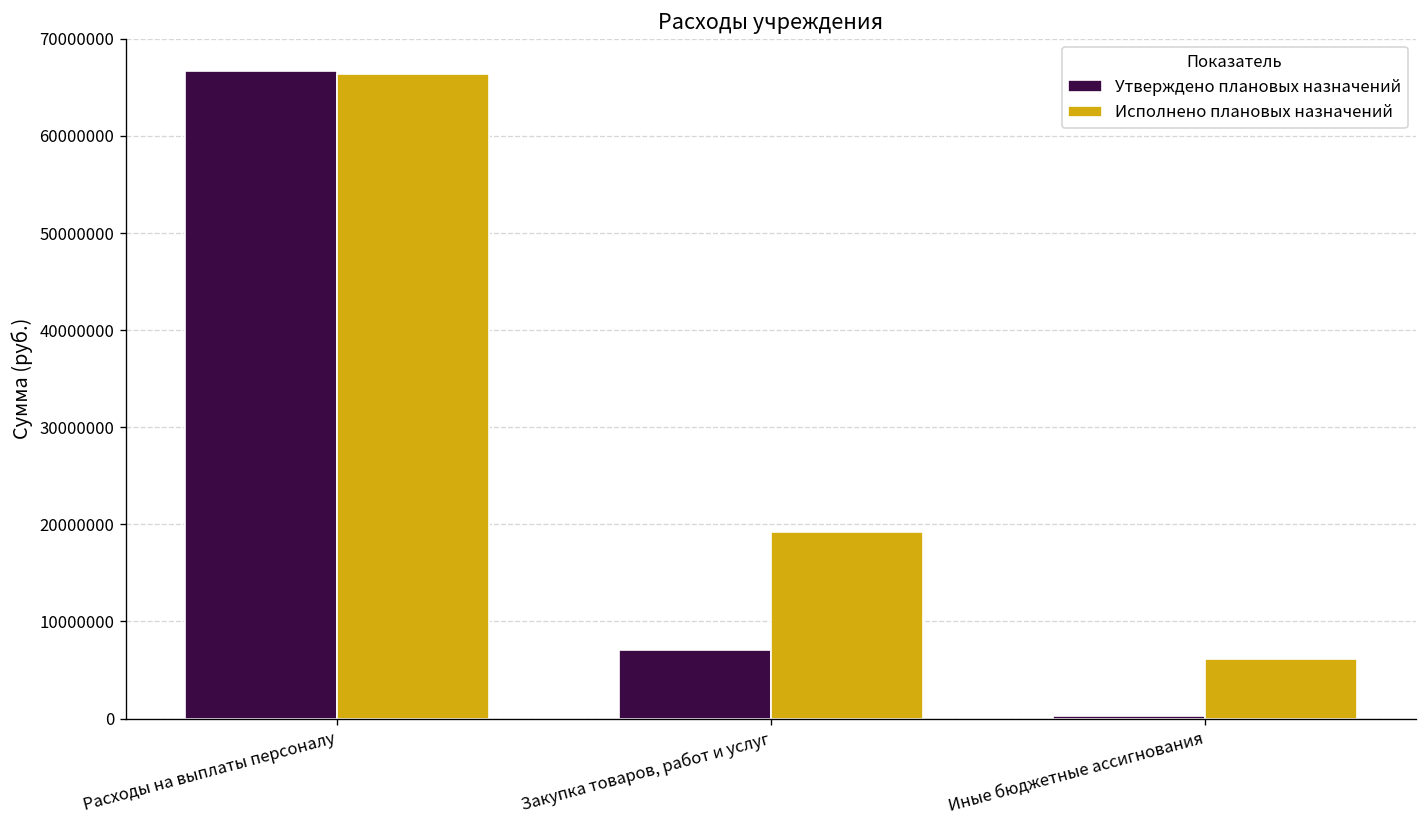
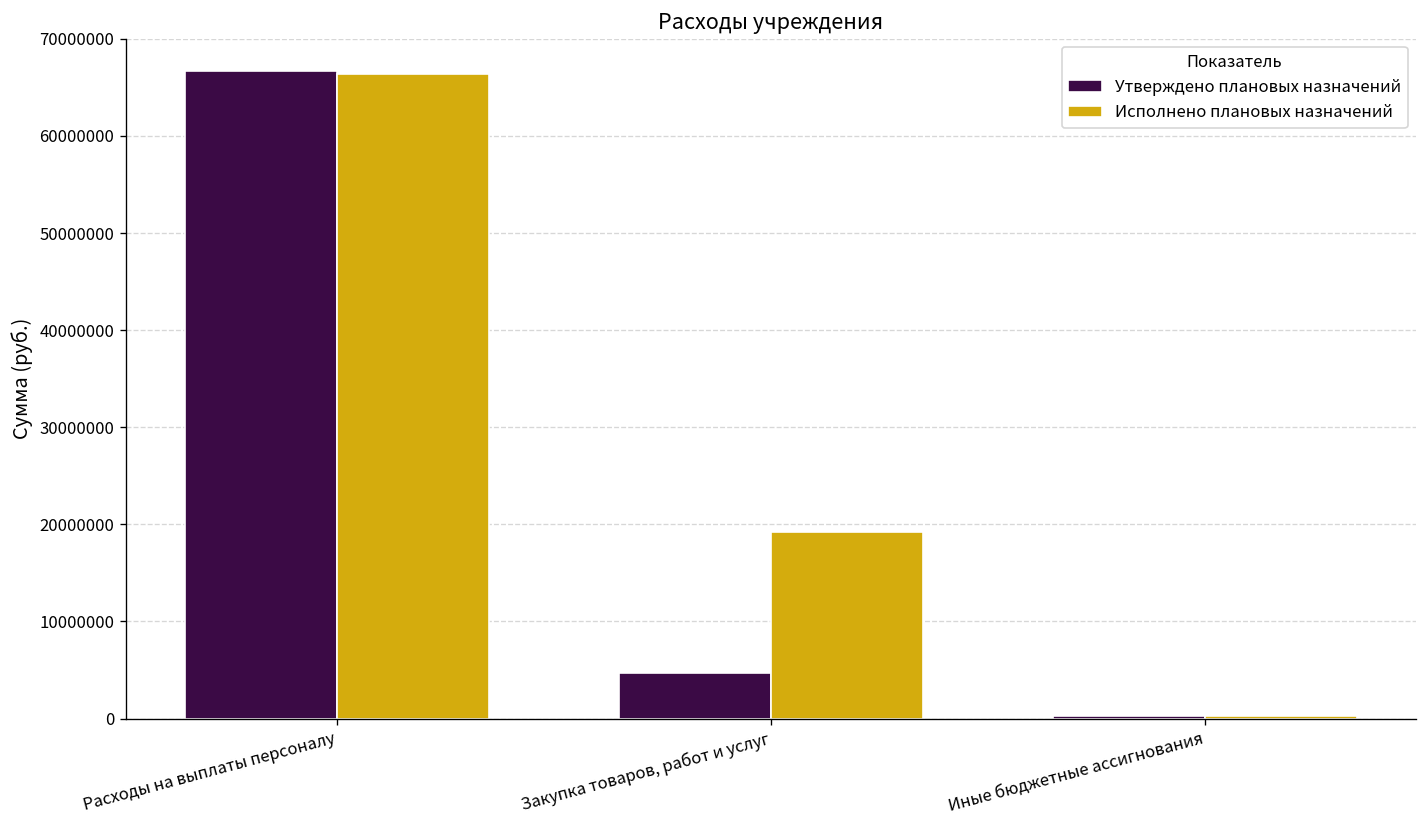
  {
    "Утверждено плановых назначений": {
      "Расходы на выплаты персоналу": 67000000,
-     "Закупка товаров, работ и услуг": 7000000
+     "Закупка товаров, работ и услуг": 5000000
    },
    "Исполнено плановых назначений": {
      "Расходы на выплаты персоналу": 66000000,
      "Закупка товаров, работ и услуг": 19000000,
-     "Иные бюджетные ассигнования": 6000000
+     "Иные бюджетные ассигнования": 0
    }
  }
